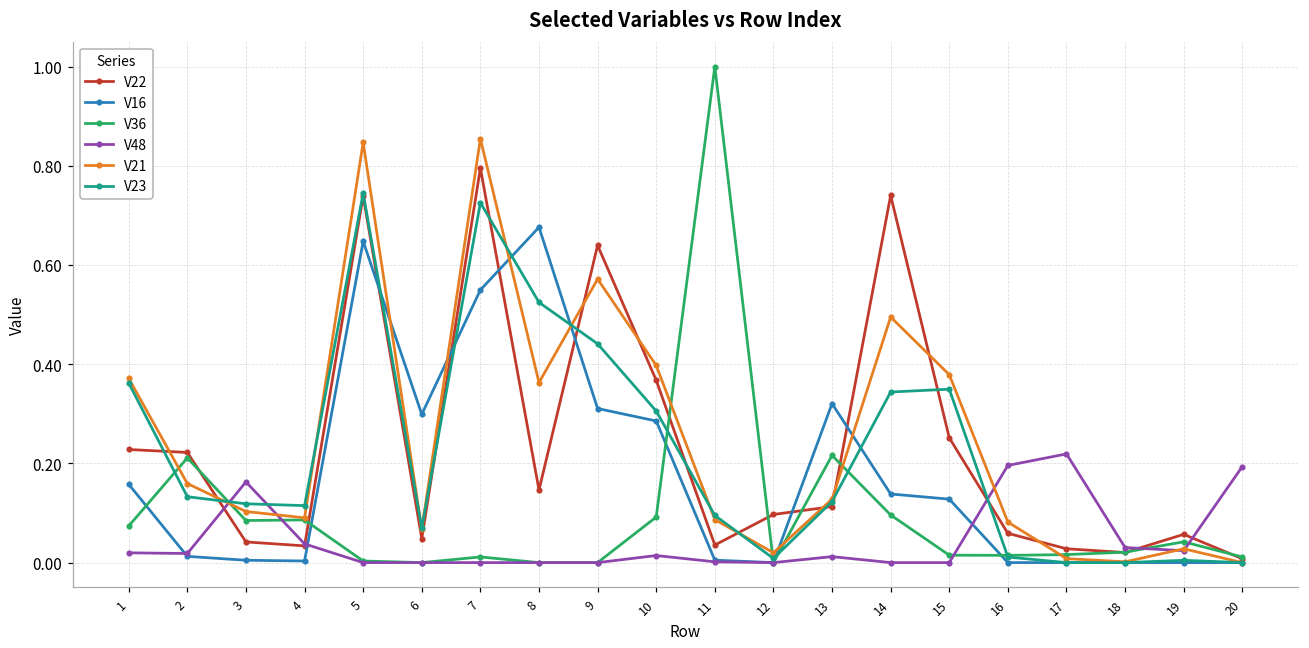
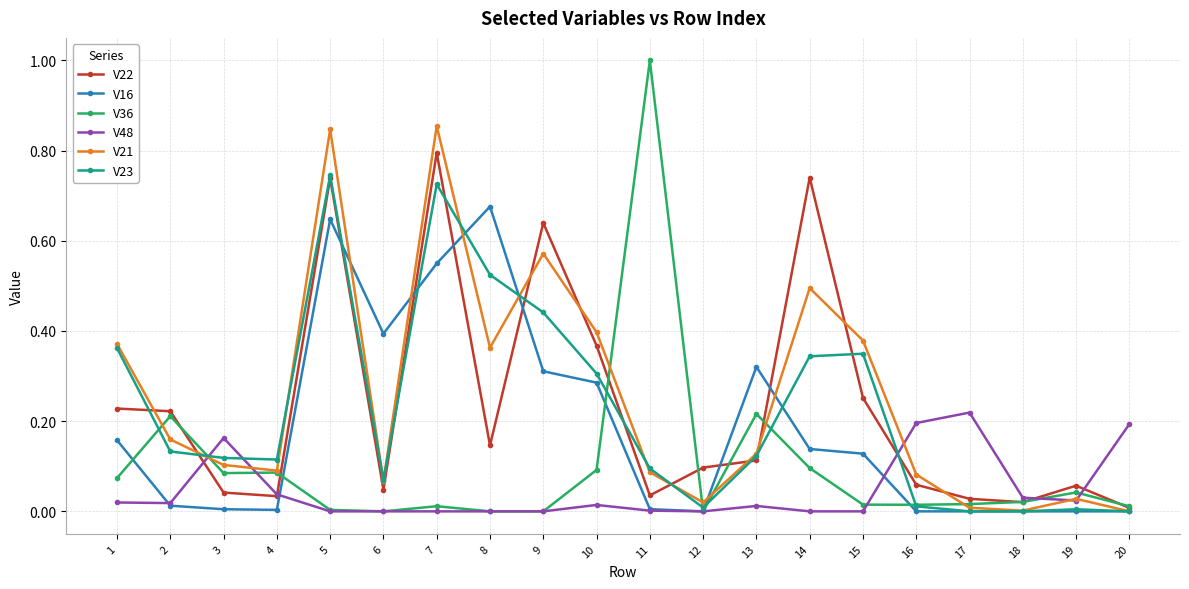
  {
    "V22": {
      "1": 0.23,
      "2": 0.22,
      "3": 0.04,
      "5": 0.74,
      "6": 0.05,
      "7": 0.80,
      "8": 0.15,
      "9": 0.64,
      "10": 0.37,
      "11": 0.04,
      "12": 0.10,
      "13": 0.11,
      "14": 0.74,
      "15": 0.25,
      "16": 0.06,
      "17": 0.03,
      "19": 0.06
    },
    "V16": {
      "1": 0.16,
      "2": 0.01,
      "3": 0.00,
      "4": 0.00,
      "5": 0.65,
-     "6": 0.30,
+     "6": 0.39,
      "7": 0.55,
      "8": 0.68,
      "9": 0.31,
      "10": 0.29,
      "13": 0.32,
      "14": 0.14,
      "15": 0.13,
      "16": 0.00
    },
    "V48": {
      "1": 0.02,
      "2": 0.02,
      "3": 0.16,
      "7": 0.00,
      "10": 0.01,
      "13": 0.01,
      "14": 0.00,
      "15": 0.00,
      "16": 0.20,
      "17": 0.22,
      "18": 0.03,
      "20": 0.19
    },
    "V21": {
      "1": 0.37,
      "2": 0.16,
      "3": 0.10,
      "5": 0.85,
      "7": 0.85,
      "8": 0.36,
      "9": 0.57,
      "10": 0.40,
      "11": 0.09,
      "12": 0.02,
      "14": 0.50,
      "15": 0.38,
      "16": 0.08,
      "17": 0.01
    }
  }
